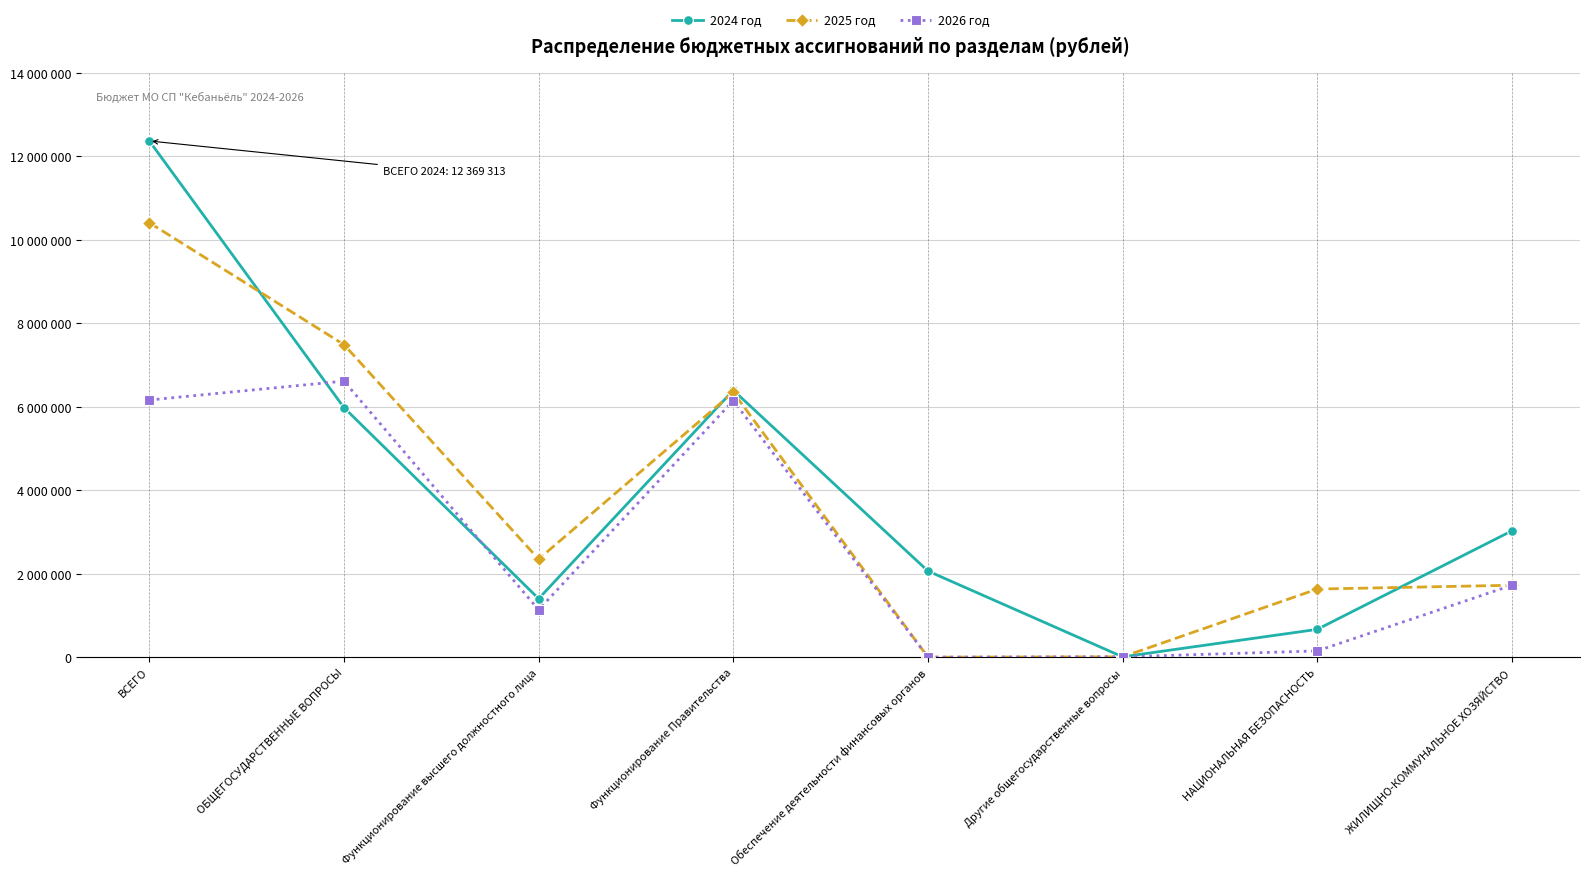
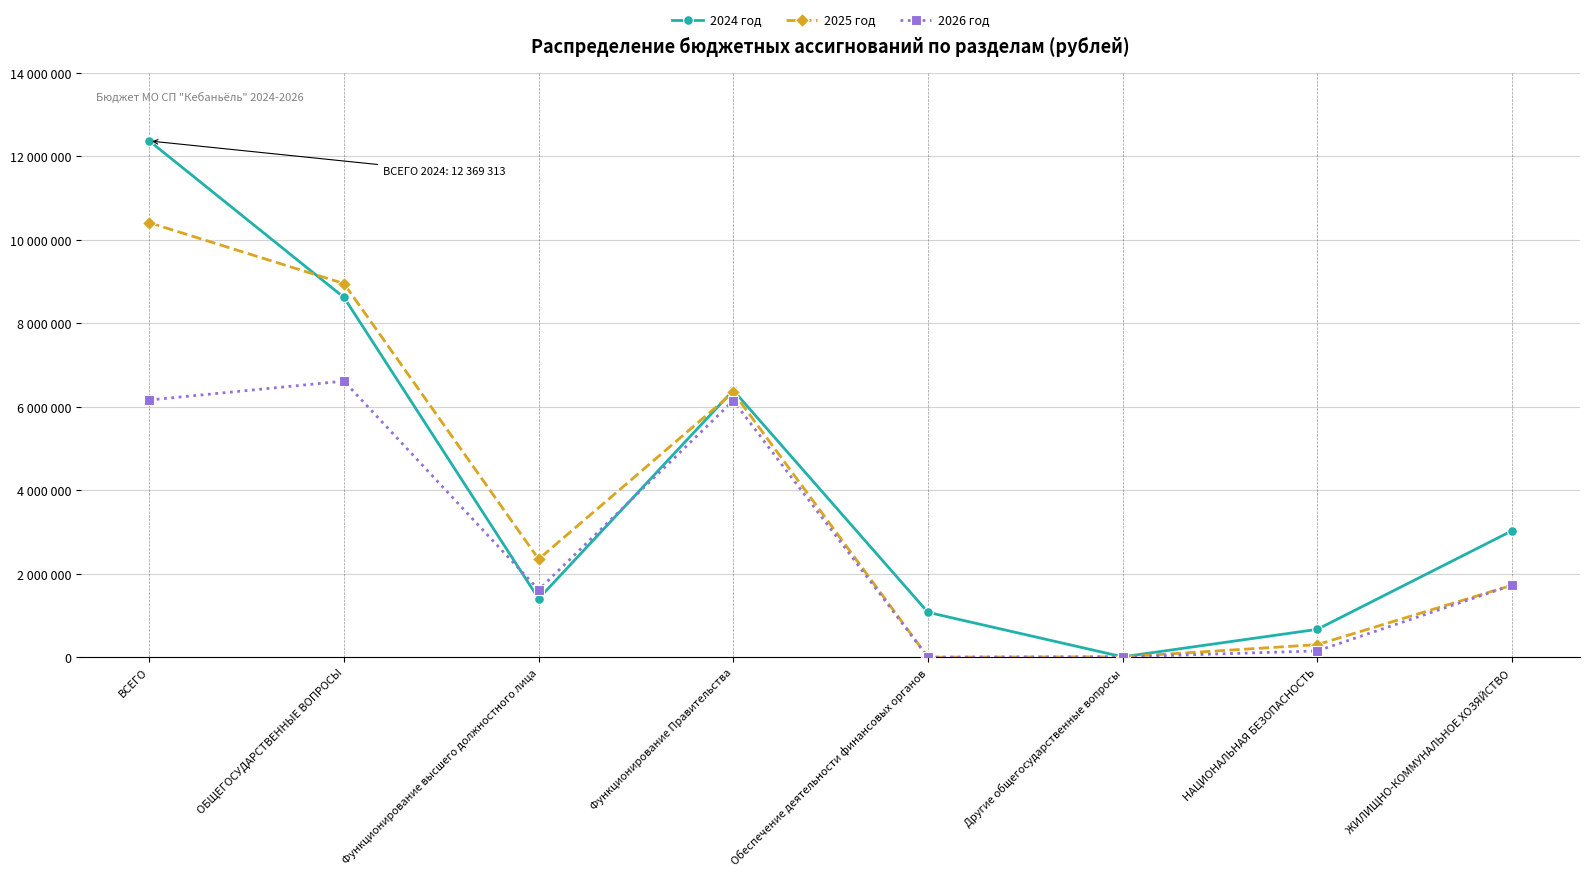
  {
    "2024 год": {
-     "ОБЩЕГОСУДАРСТВЕННЫЕ ВОПРОСЫ": 6000000,
+     "ОБЩЕГОСУДАРСТВЕННЫЕ ВОПРОСЫ": 8600000,
      "Функционирование высшего должностного лица": 1400000,
-     "Обеспечение деятельности финансовых органов": 2100000,
+     "Обеспечение деятельности финансовых органов": 1100000,
      "НАЦИОНАЛЬНАЯ БЕЗОПАСНОСТЬ": 700000,
      "ЖИЛИЩНО-КОММУНАЛЬНОЕ ХОЗЯЙСТВО": 3000000
    },
    "2025 год": {
      "ВСЕГО": 10400000,
-     "ОБЩЕГОСУДАРСТВЕННЫЕ ВОПРОСЫ": 7500000,
+     "ОБЩЕГОСУДАРСТВЕННЫЕ ВОПРОСЫ": 9000000,
      "Функционирование высшего должностного лица": 2300000,
-     "НАЦИОНАЛЬНАЯ БЕЗОПАСНОСТЬ": 1600000
+     "НАЦИОНАЛЬНАЯ БЕЗОПАСНОСТЬ": 300000
    },
    "2026 год": {
      "ВСЕГО": 6200000,
      "ОБЩЕГОСУДАРСТВЕННЫЕ ВОПРОСЫ": 6600000,
-     "Функционирование высшего должностного лица": 1100000,
+     "Функционирование высшего должностного лица": 1600000,
      "Функционирование Правительства": 6100000,
      "НАЦИОНАЛЬНАЯ БЕЗОПАСНОСТЬ": 200000
    }
  }
